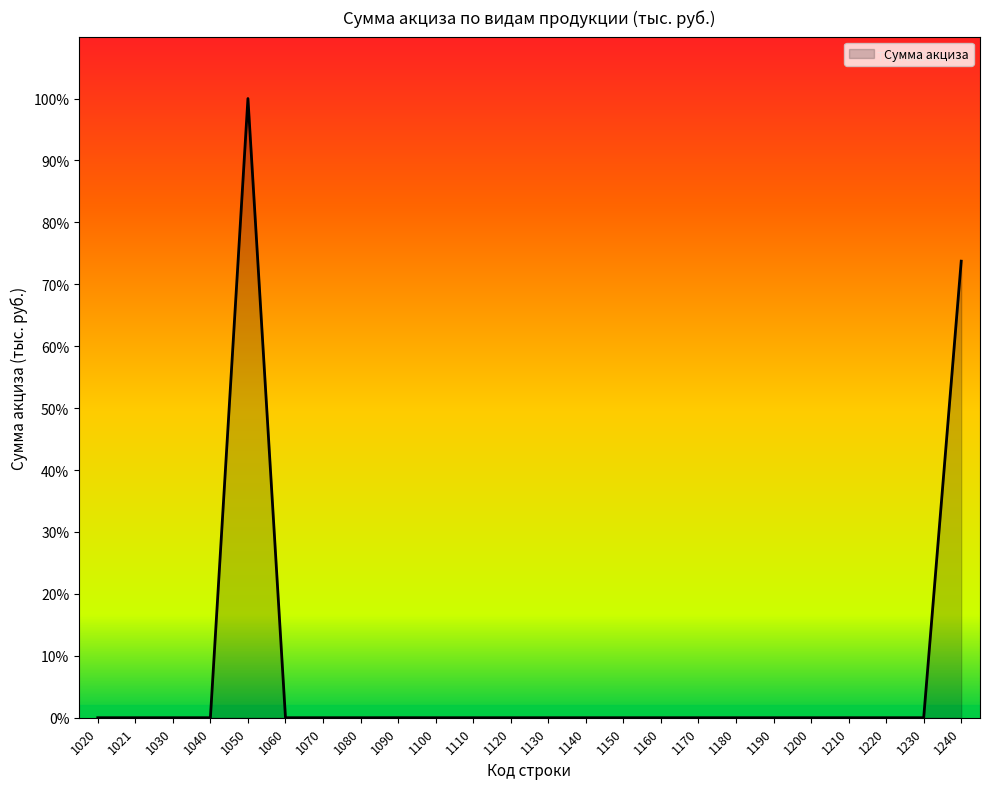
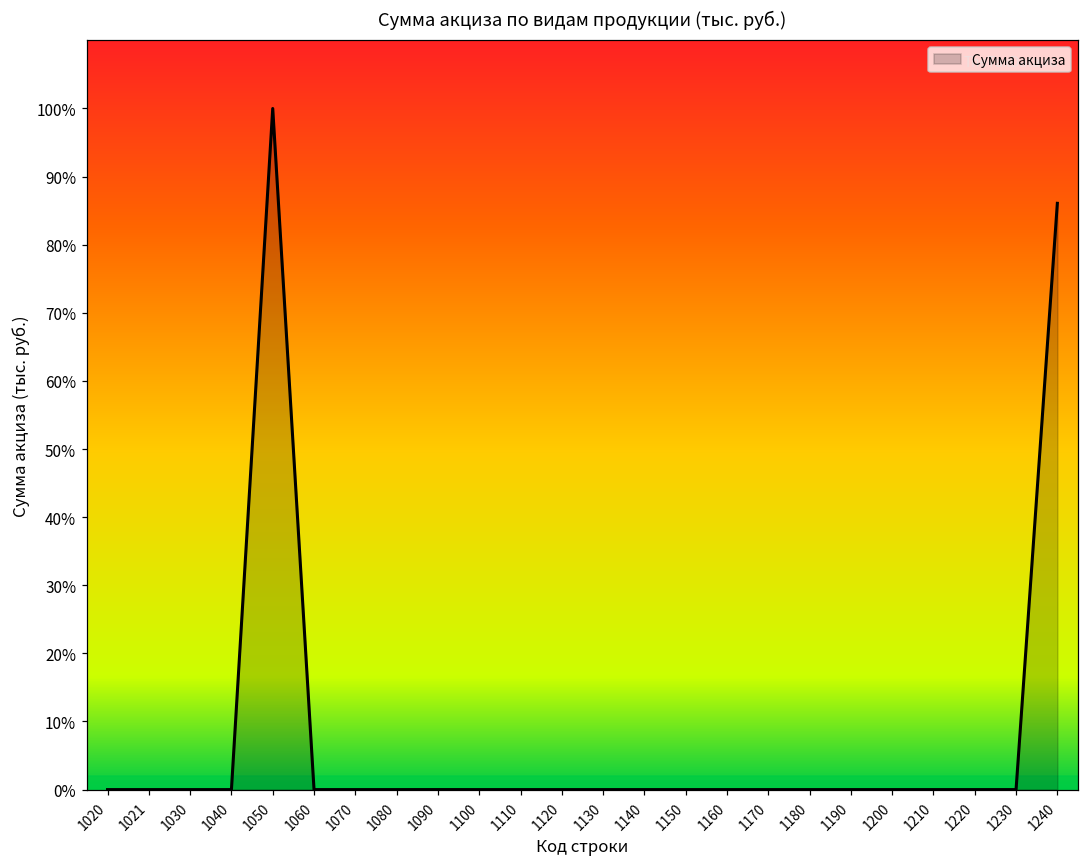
  {
    "1050": "100%",
-   "1240": "74%"
+   "1240": "86%"
  }
